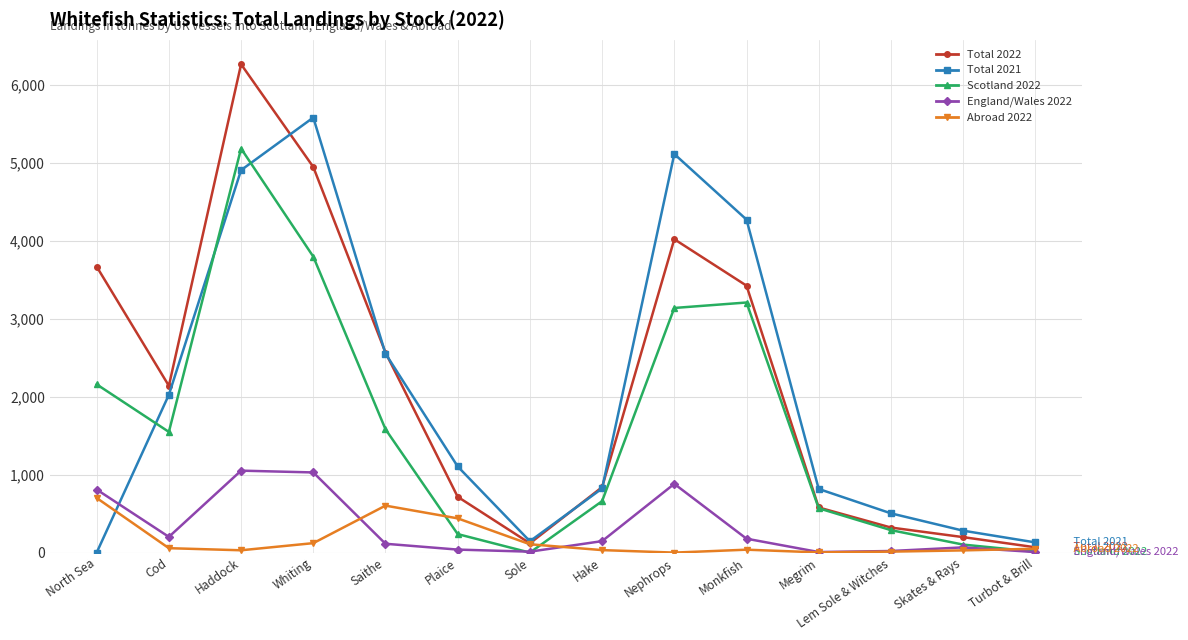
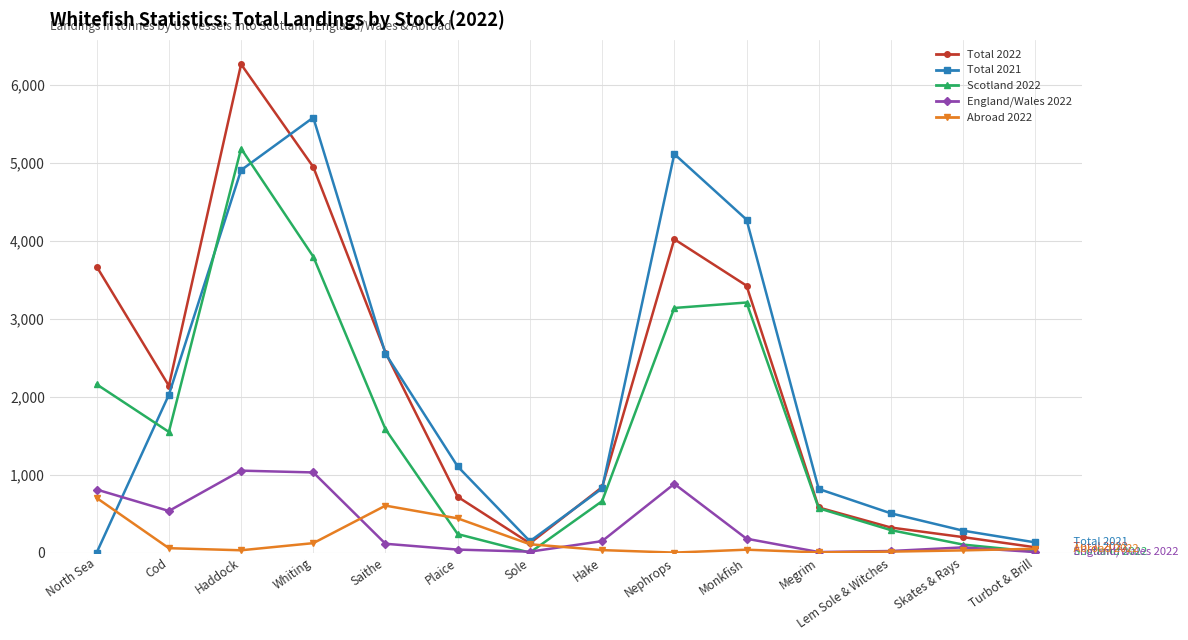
  {
    "Total 2022": {
      "North Sea": "3,700",
      "Cod": "2,100",
      "Haddock": "6,300",
      "Whiting": "4,900",
      "Plaice": "700",
      "Nephrops": "4,000",
      "Monkfish": "3,400",
      "Lem Sole & Witches": "300",
      "Skates & Rays": "200"
    },
    "Total 2021": {
      "North Sea": "0",
      "Cod": "2,000",
      "Haddock": "4,900",
      "Whiting": "5,600",
      "Plaice": "1,100",
      "Nephrops": "5,100",
      "Monkfish": "4,300",
      "Megrim": "800",
      "Lem Sole & Witches": "500",
      "Skates & Rays": "300",
      "Turbot & Brill": "100"
    },
    "Scotland 2022": {
      "North Sea": "2,200",
      "Cod": "1,500",
      "Haddock": "5,200",
      "Whiting": "3,800",
      "Saithe": "1,600",
      "Plaice": "200",
      "Hake": "700",
      "Nephrops": "3,100",
      "Monkfish": "3,200",
      "Lem Sole & Witches": "300",
      "Skates & Rays": "100"
    },
    "England/Wales 2022": {
      "North Sea": "800",
-     "Cod": "200",
+     "Cod": "500",
      "Haddock": "1,100",
      "Whiting": "1,000",
      "Saithe": "100",
      "Plaice": "0",
      "Hake": "100",
      "Nephrops": "900",
      "Monkfish": "200",
      "Skates & Rays": "100"
    },
    "Abroad 2022": {
      "North Sea": "700",
      "Cod": "100",
      "Haddock": "0",
      "Whiting": "100",
      "Saithe": "600",
      "Plaice": "400",
      "Hake": "0",
      "Nephrops": "0",
      "Monkfish": "0",
      "Skates & Rays": "0"
    }
  }
